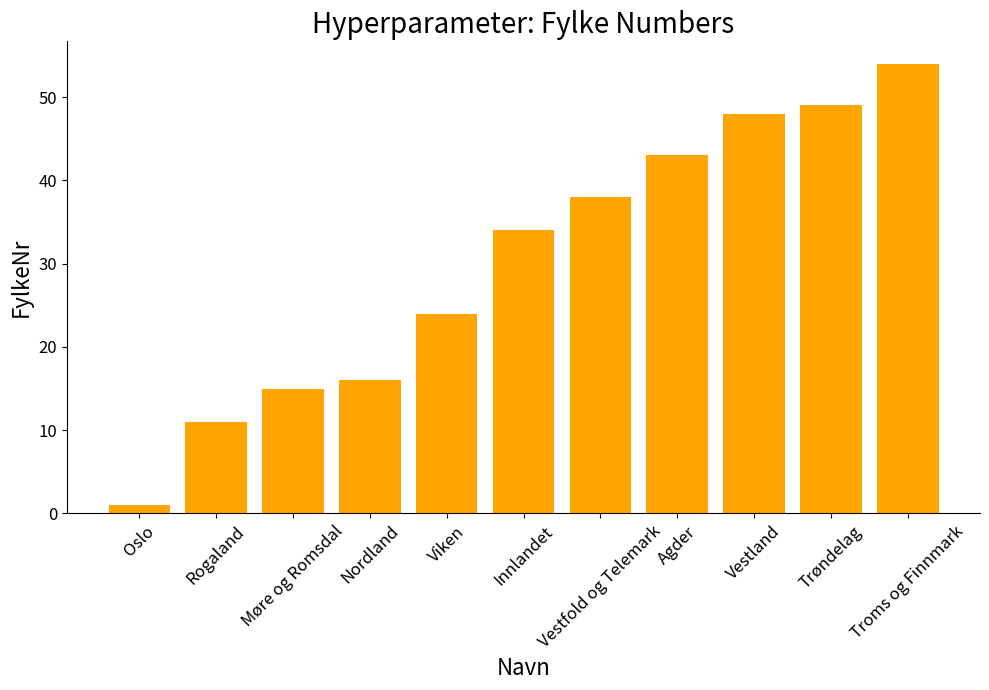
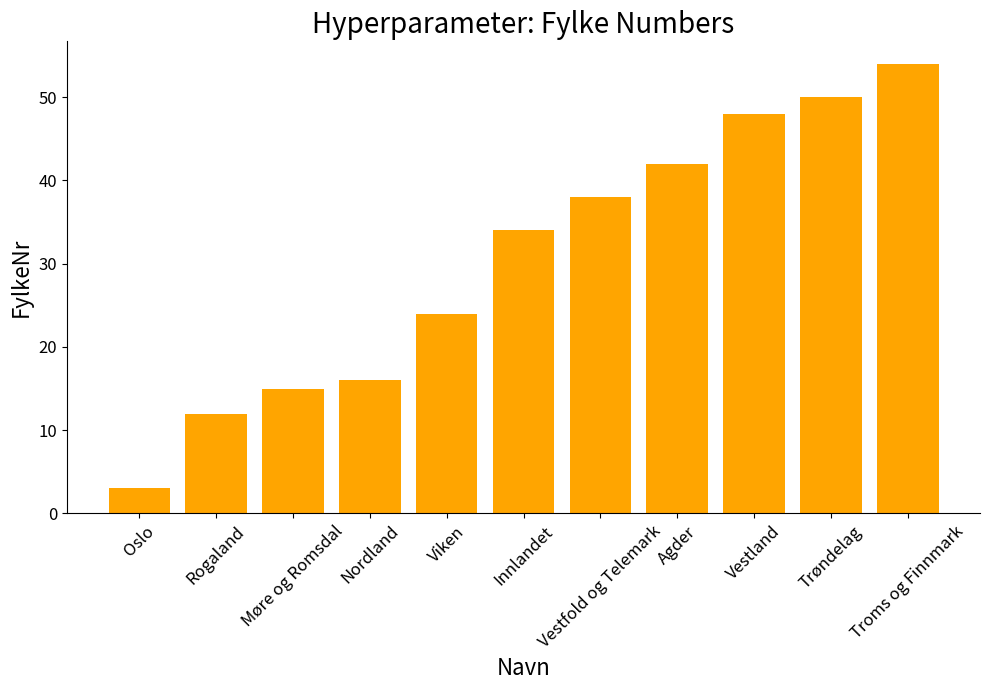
  {
-   "Oslo": 1,
-   "Rogaland": 11,
+   "Oslo": 3,
+   "Rogaland": 12,
    "Møre og Romsdal": 15,
    "Nordland": 16,
    "Viken": 24,
    "Innlandet": 34,
    "Vestfold og Telemark": 38,
-   "Agder": 43,
+   "Agder": 42,
    "Vestland": 48,
-   "Trøndelag": 49,
+   "Trøndelag": 50,
    "Troms og Finnmark": 54
  }
